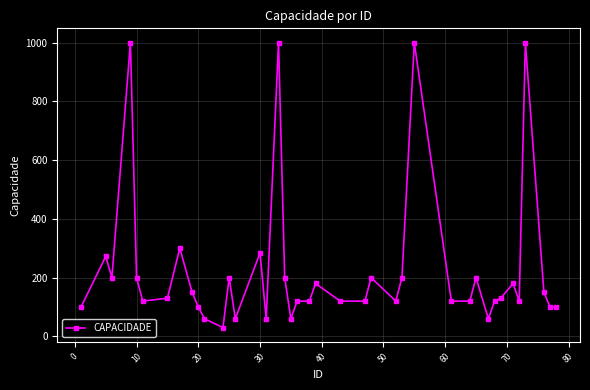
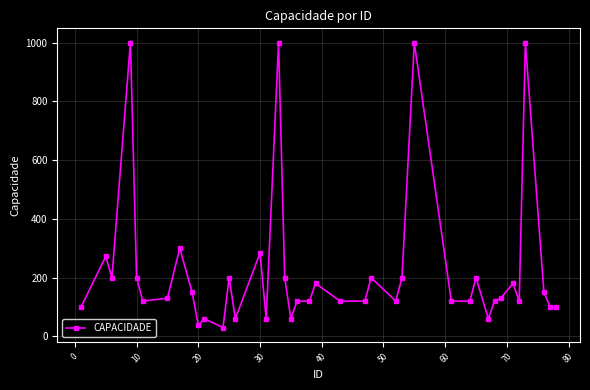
  {
    "10": 200,
-   "20": 100,
+   "20": 40,
    "30": 280
  }
